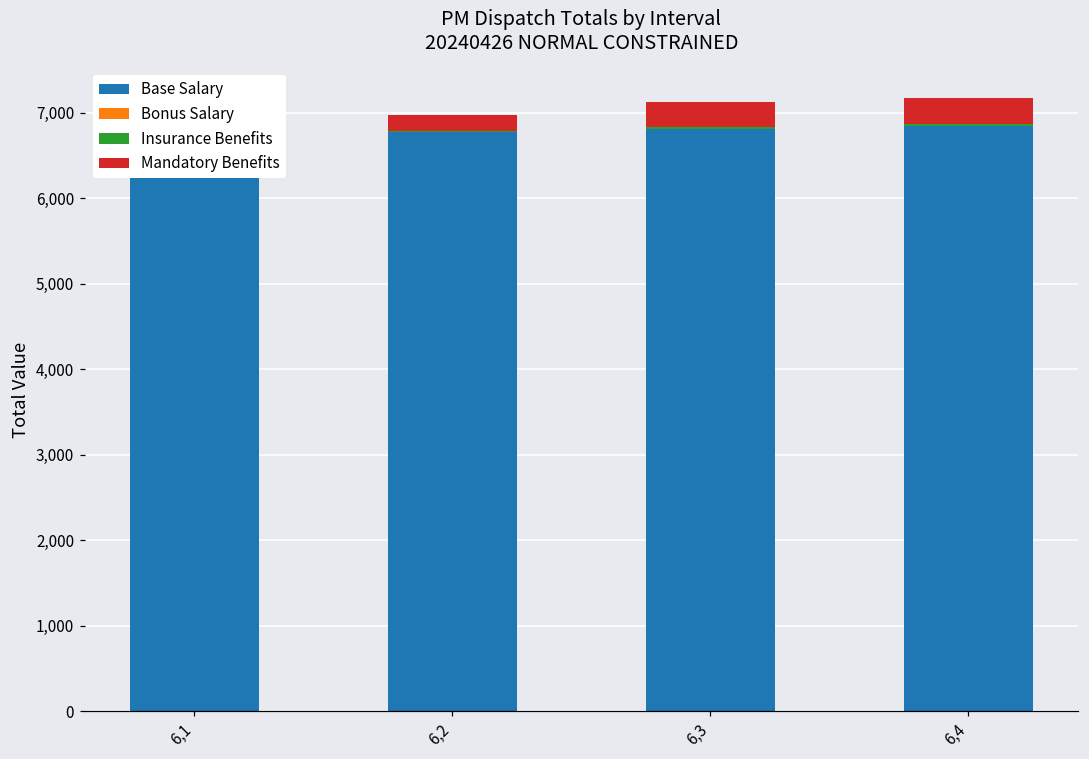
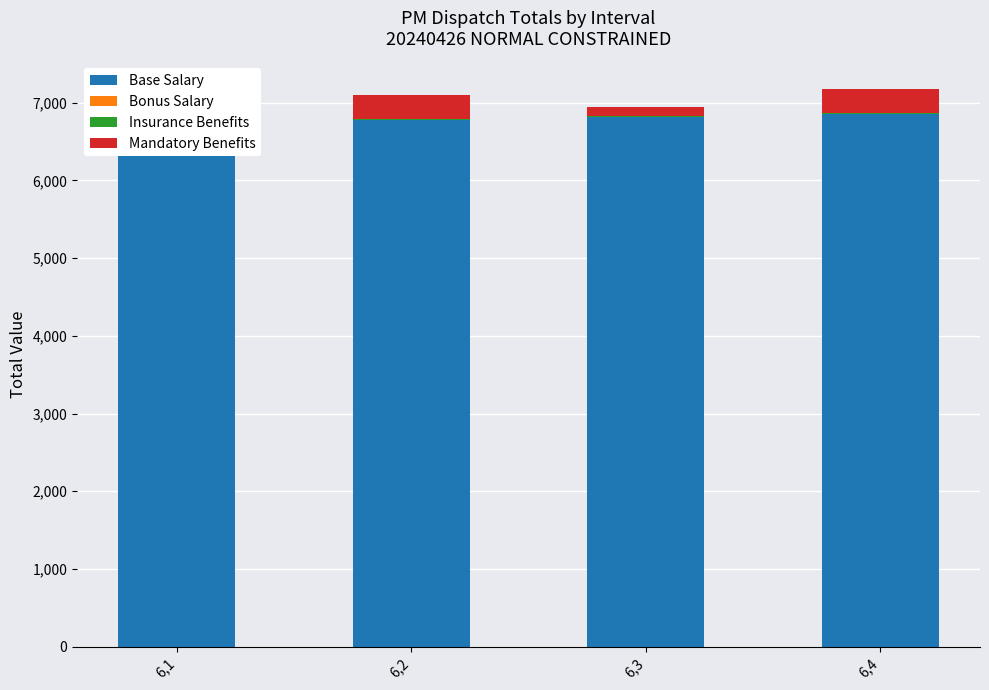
  {
    "Bonus Salary": {
      "6,2": "6,800",
      "6,3": "6,800",
      "6,4": "6,900"
    },
    "Mandatory Benefits": {
-     "6,2": "200",
-     "6,3": "300",
+     "6,2": "300",
+     "6,3": "100",
      "6,4": "300"
    }
  }
